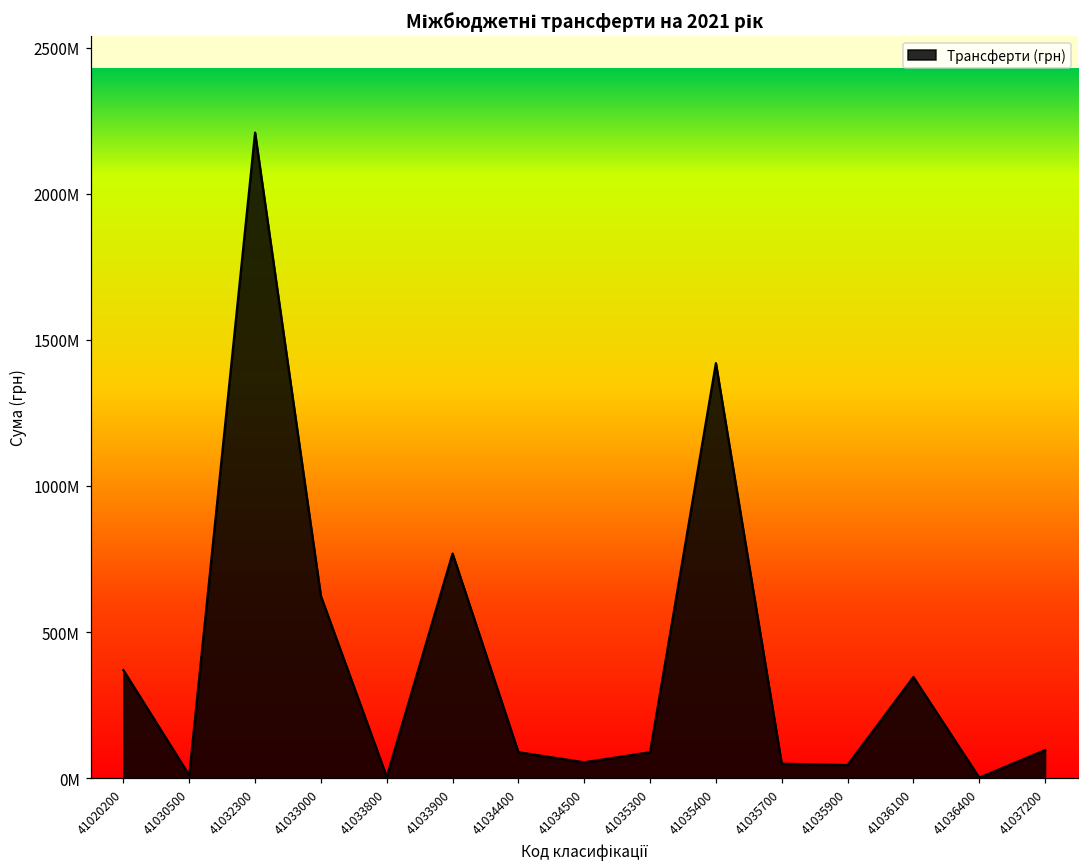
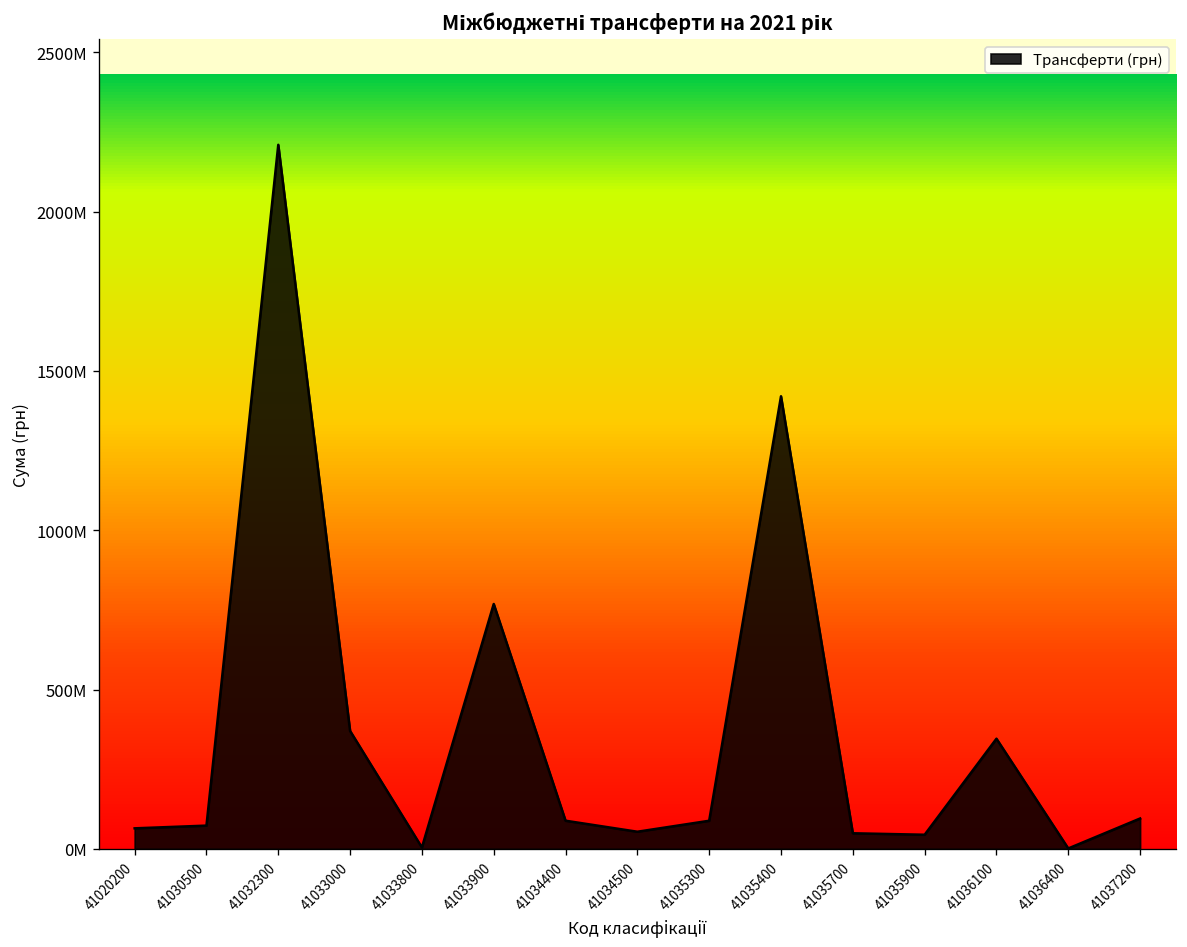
  {
-   "41020200": 370000000,
-   "41030500": 10000000,
+   "41020200": 60000000,
+   "41030500": 70000000,
    "41032300": 2210000000,
-   "41033000": 620000000,
+   "41033000": 370000000,
    "41033800": 0,
    "41033900": 770000000,
    "41034400": 90000000,
    "41034500": 50000000,
    "41035300": 90000000,
    "41035400": 1420000000,
    "41035700": 50000000,
    "41035900": 40000000,
    "41036100": 350000000,
    "41036400": 0,
    "41037200": 100000000
  }
